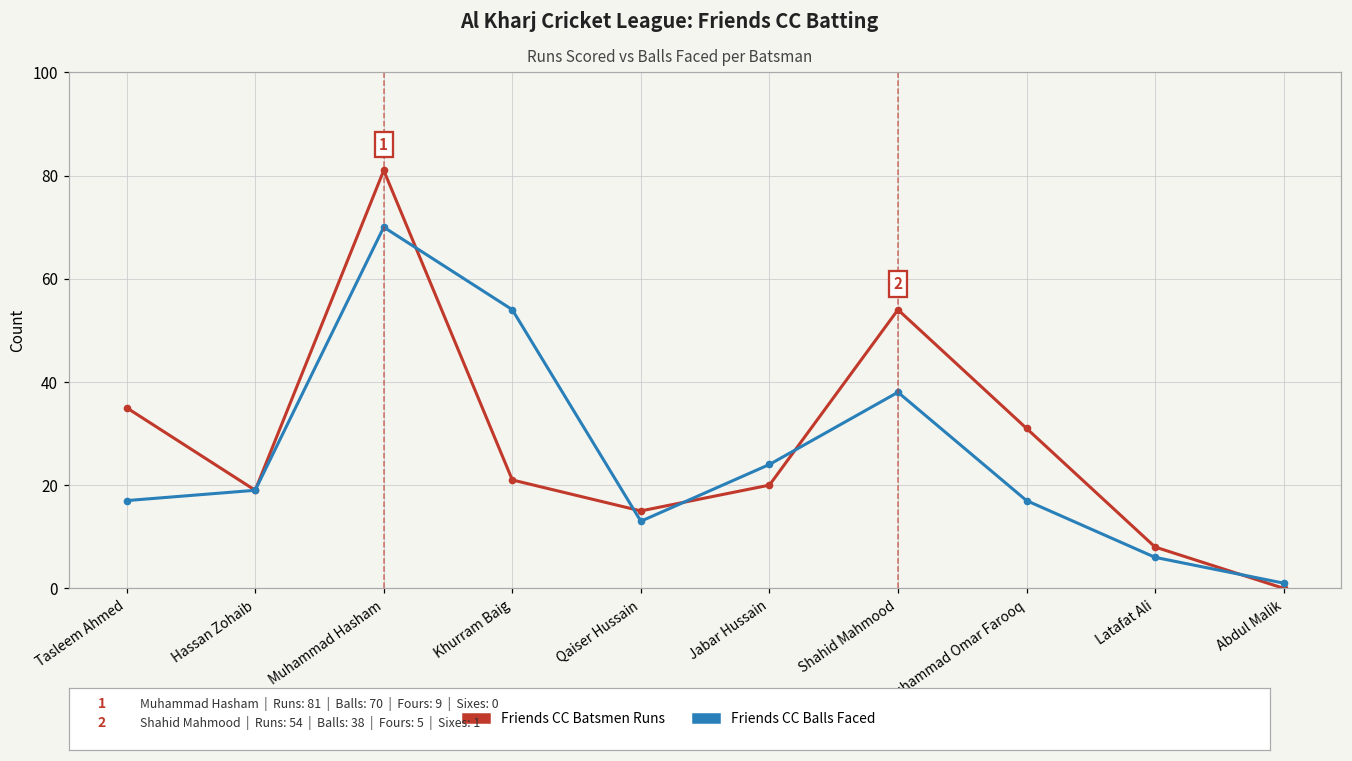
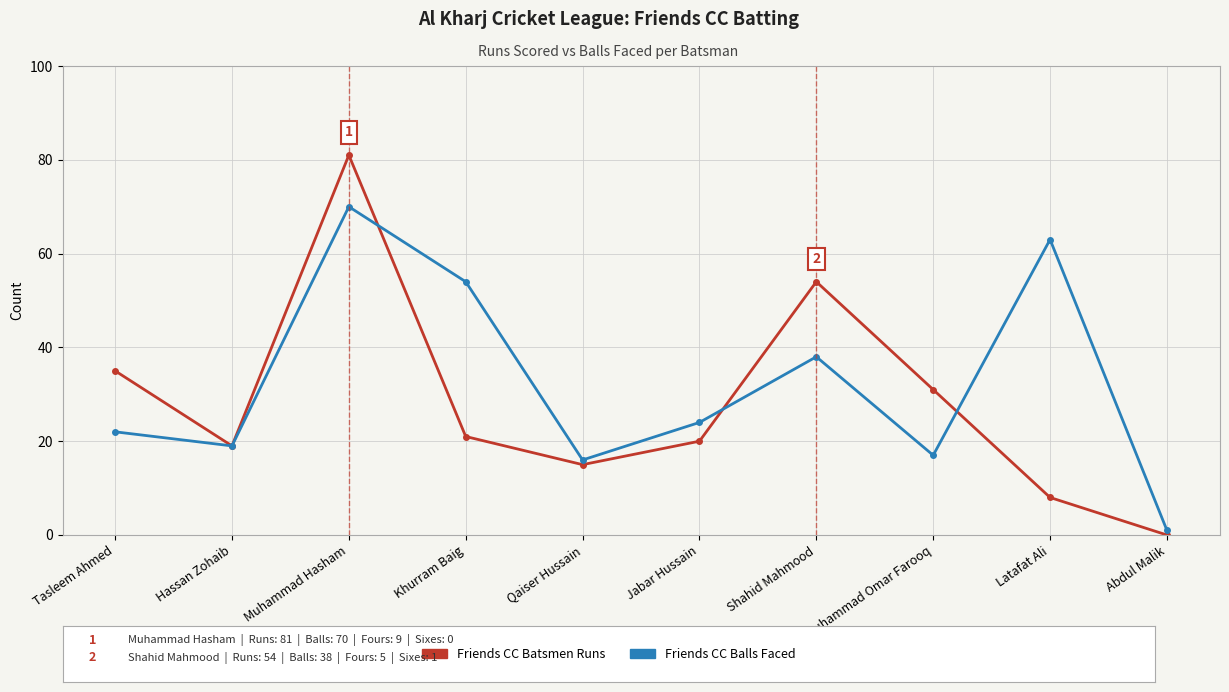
  {
    "Friends CC Batsmen Runs": {
      "Tasleem Ahmed": 35,
      "Khurram Baig": 21,
      "Qaiser Hussain": 15,
      "Jabar Hussain": 20,
      "Muhammad Omar Farooq": 31,
      "Latafat Ali": 8,
      "Abdul Malik": 0
    },
    "Friends CC Balls Faced": {
-     "Tasleem Ahmed": 17,
+     "Tasleem Ahmed": 22,
      "Muhammad Hasham": 70,
      "Khurram Baig": 54,
-     "Qaiser Hussain": 13,
+     "Qaiser Hussain": 16,
      "Jabar Hussain": 24,
      "Shahid Mahmood": 38,
      "Muhammad Omar Farooq": 17,
-     "Latafat Ali": 6,
+     "Latafat Ali": 63,
      "Abdul Malik": 1
    }
  }
